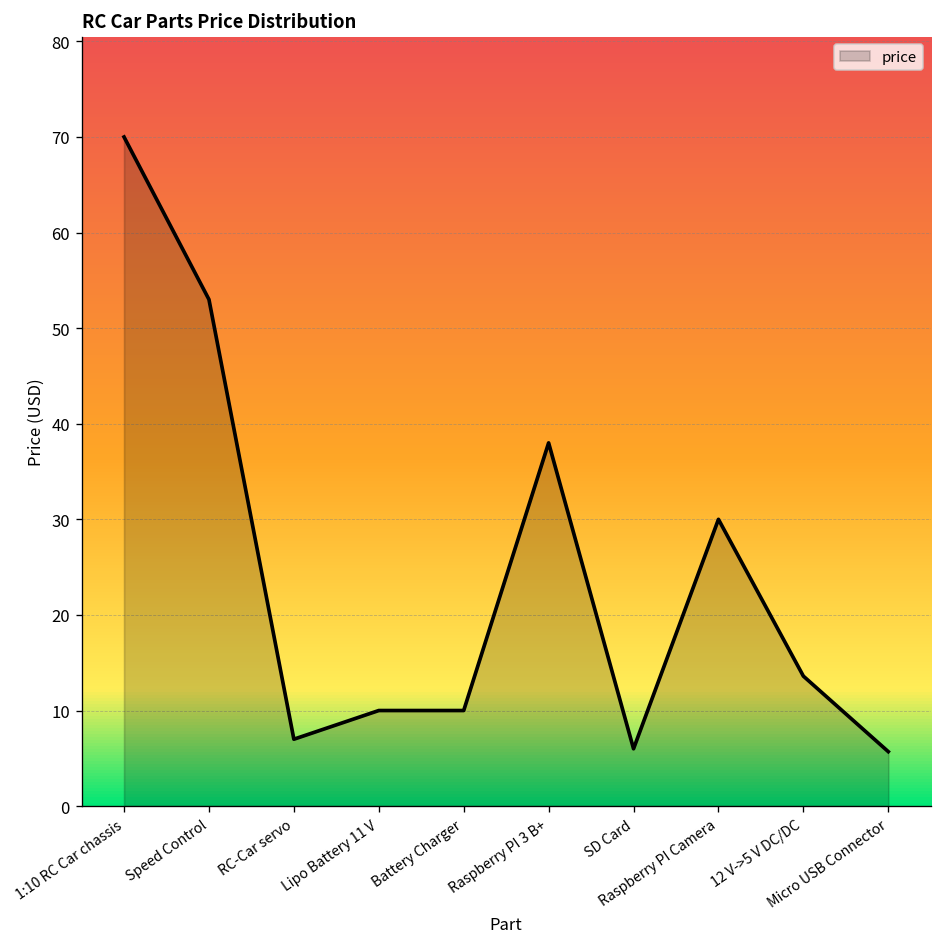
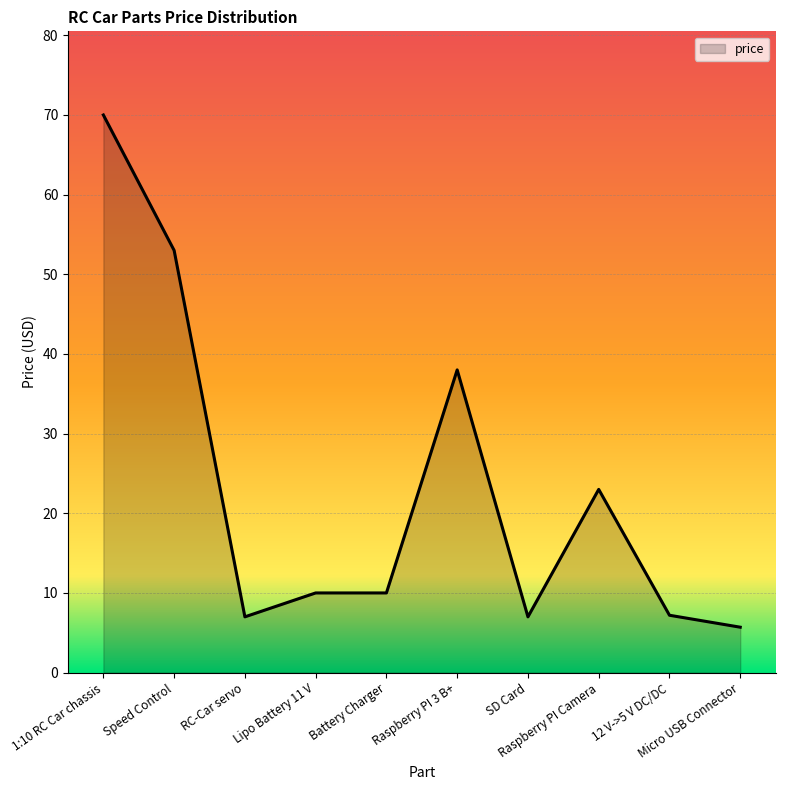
  {
    "1:10 RC Car chassis": 70,
    "Speed Control": 53,
    "RC-Car servo": 7,
    "Lipo Battery 11 V": 10,
    "Battery Charger": 10,
    "Raspberry PI 3 B+": 38,
-   "SD Card": 6,
-   "Raspberry PI Camera": 30,
-   "12 V->5 V DC/DC": 14,
+   "SD Card": 7,
+   "Raspberry PI Camera": 23,
+   "12 V->5 V DC/DC": 7,
    "Micro USB Connector": 6
  }
